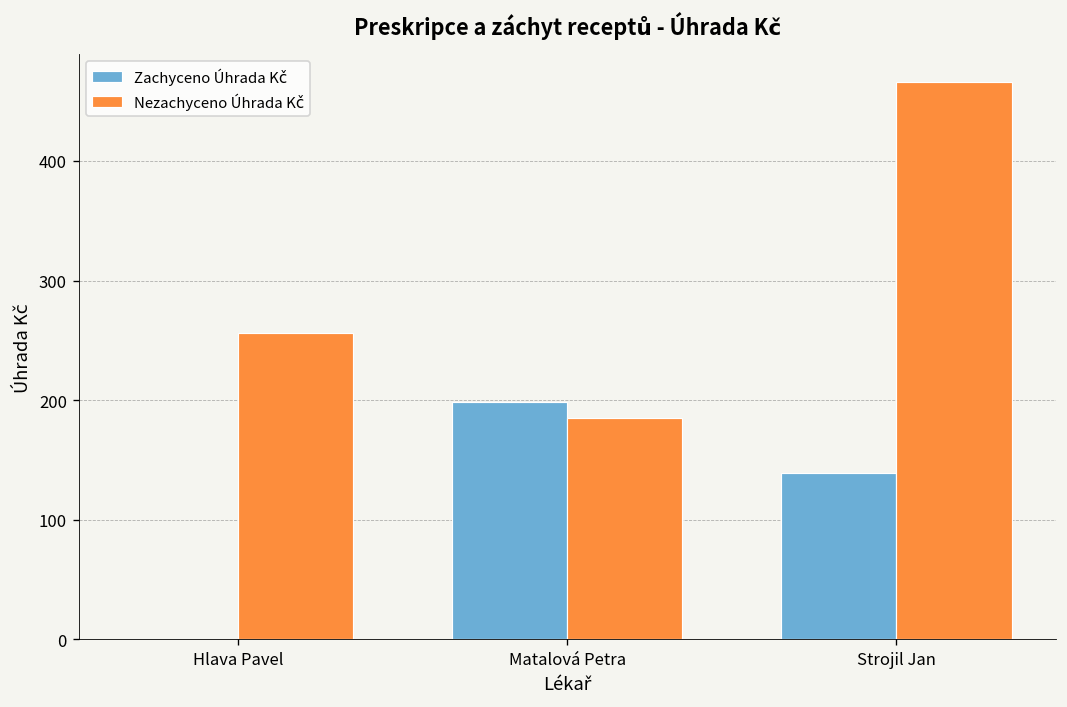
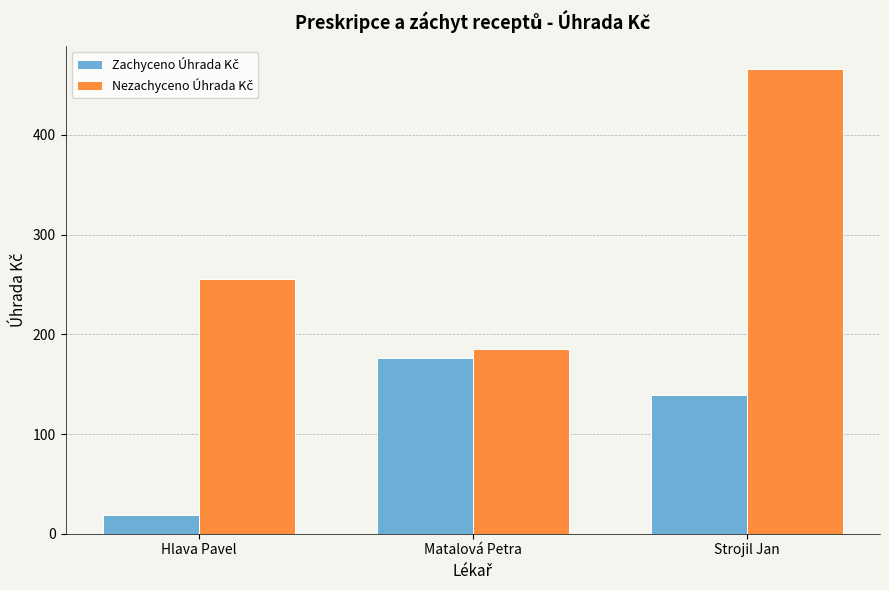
  {
    "Zachyceno Úhrada Kč": {
-     "Hlava Pavel": 0,
-     "Matalová Petra": 200,
+     "Hlava Pavel": 20,
+     "Matalová Petra": 180,
      "Strojil Jan": 140
    },
    "Nezachyceno Úhrada Kč": {
      "Hlava Pavel": 260,
      "Matalová Petra": 190,
      "Strojil Jan": 470
    }
  }
